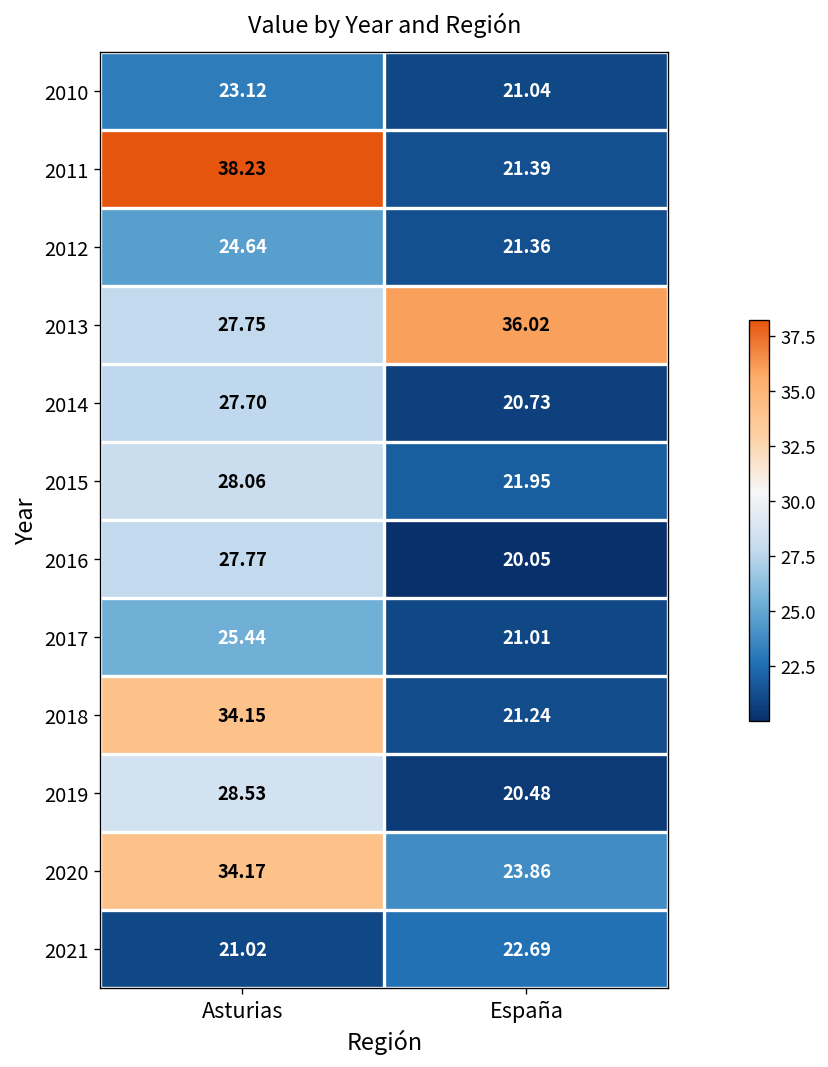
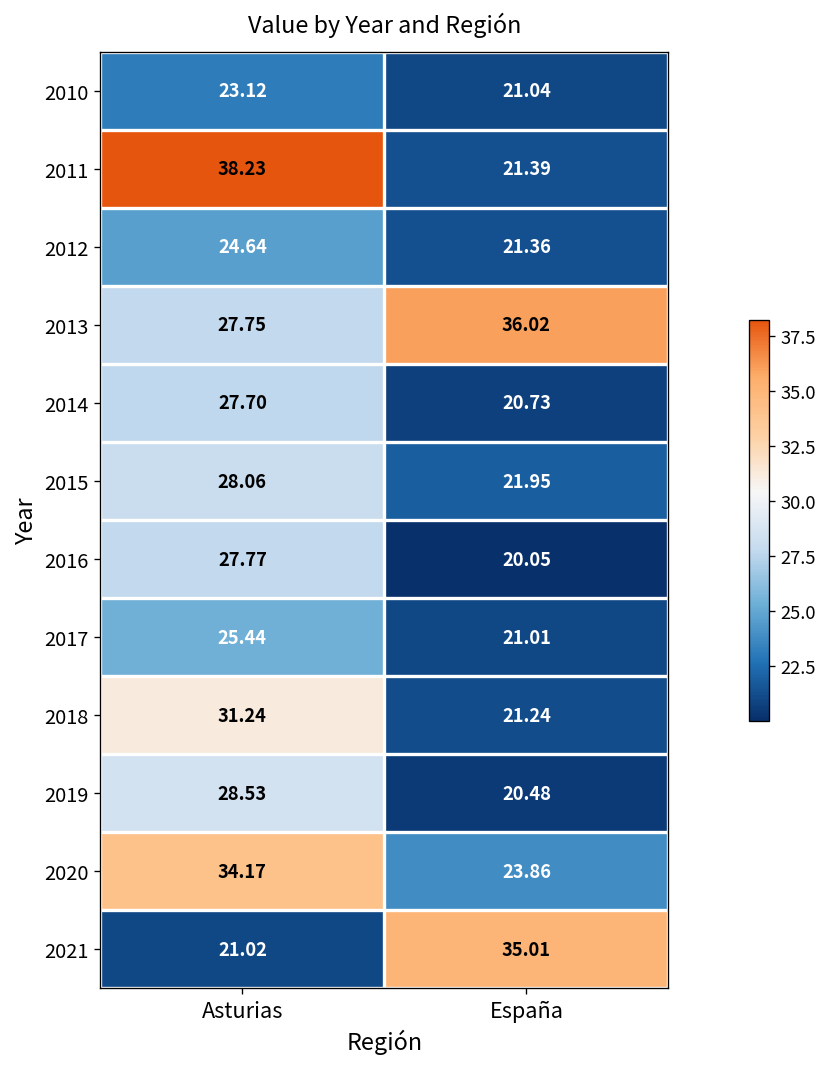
  {
    "2010": {
      "Asturias": 23.12,
      "España": 21.04
    },
    "2011": {
      "Asturias": 38.23,
      "España": 21.39
    },
    "2012": {
      "Asturias": 24.64,
      "España": 21.36
    },
    "2013": {
      "Asturias": 27.75,
      "España": 36.02
    },
    "2014": {
      "Asturias": 27.70,
      "España": 20.73
    },
    "2015": {
      "Asturias": 28.06,
      "España": 21.95
    },
    "2016": {
      "Asturias": 27.77,
      "España": 20.05
    },
    "2017": {
      "Asturias": 25.44,
      "España": 21.01
    },
    "2018": {
-     "Asturias": 34.15,
+     "Asturias": 31.24,
      "España": 21.24
    },
    "2019": {
      "Asturias": 28.53,
      "España": 20.48
    },
    "2020": {
      "Asturias": 34.17,
      "España": 23.86
    },
    "2021": {
      "Asturias": 21.02,
-     "España": 22.69
+     "España": 35.01
    }
  }
